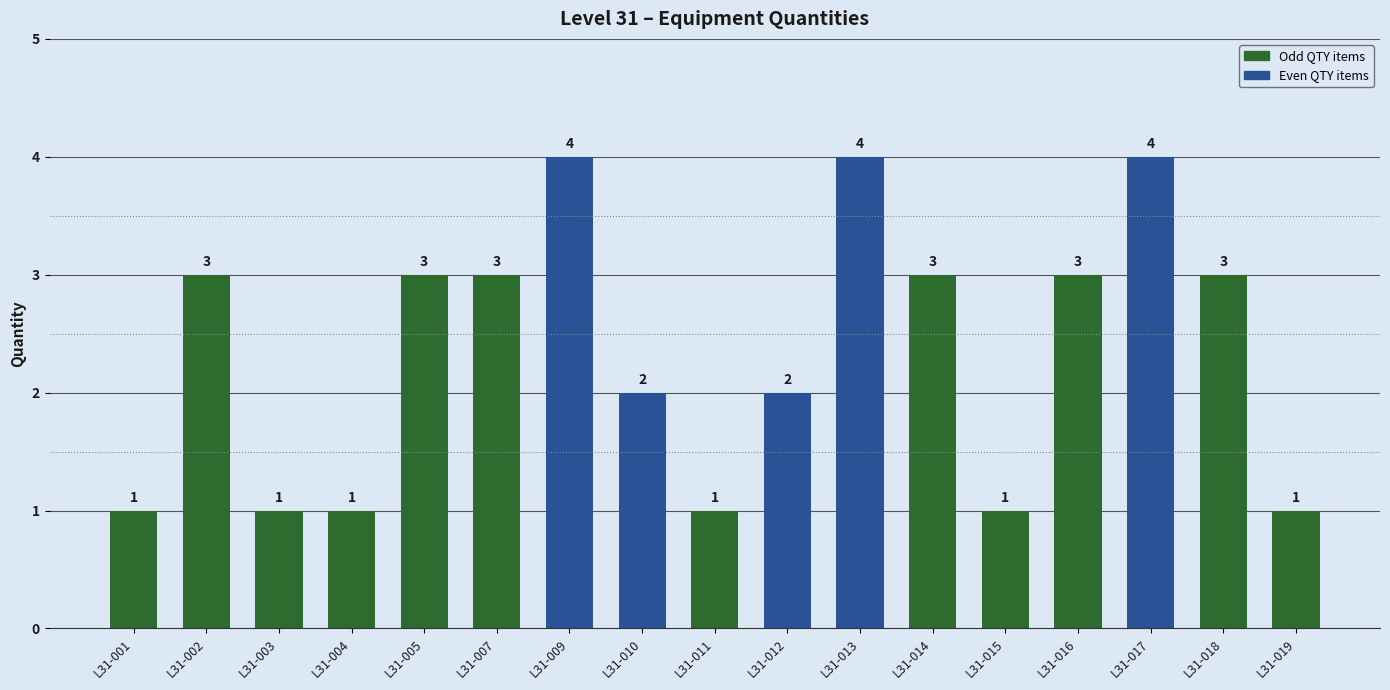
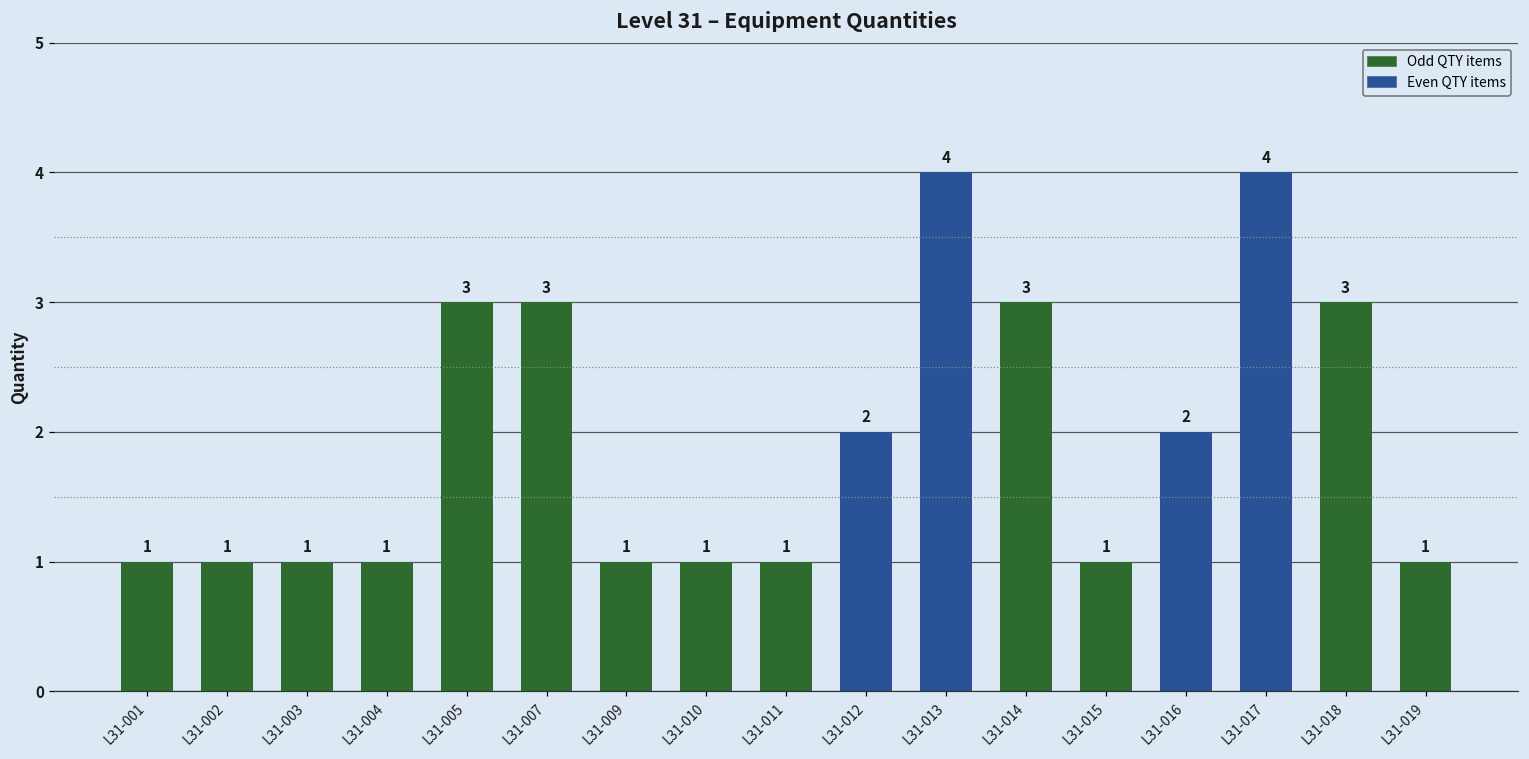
  {
    "L31-001": 1,
-   "L31-002": 3,
+   "L31-002": 1,
    "L31-003": 1,
    "L31-004": 1,
    "L31-005": 3,
    "L31-007": 3,
-   "L31-009": 4,
-   "L31-010": 2,
+   "L31-009": 1,
+   "L31-010": 1,
    "L31-011": 1,
    "L31-012": 2,
    "L31-013": 4,
    "L31-014": 3,
    "L31-015": 1,
-   "L31-016": 3,
+   "L31-016": 2,
    "L31-017": 4,
    "L31-018": 3,
    "L31-019": 1
  }
